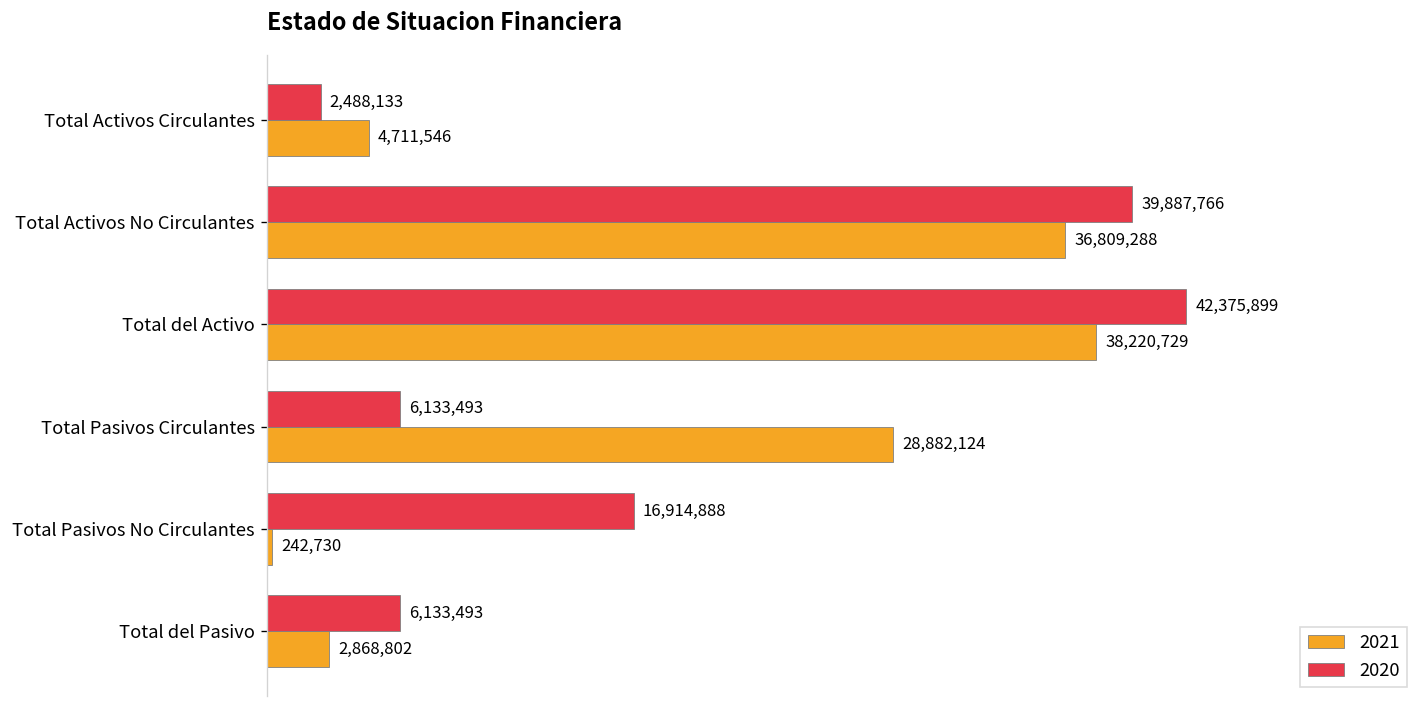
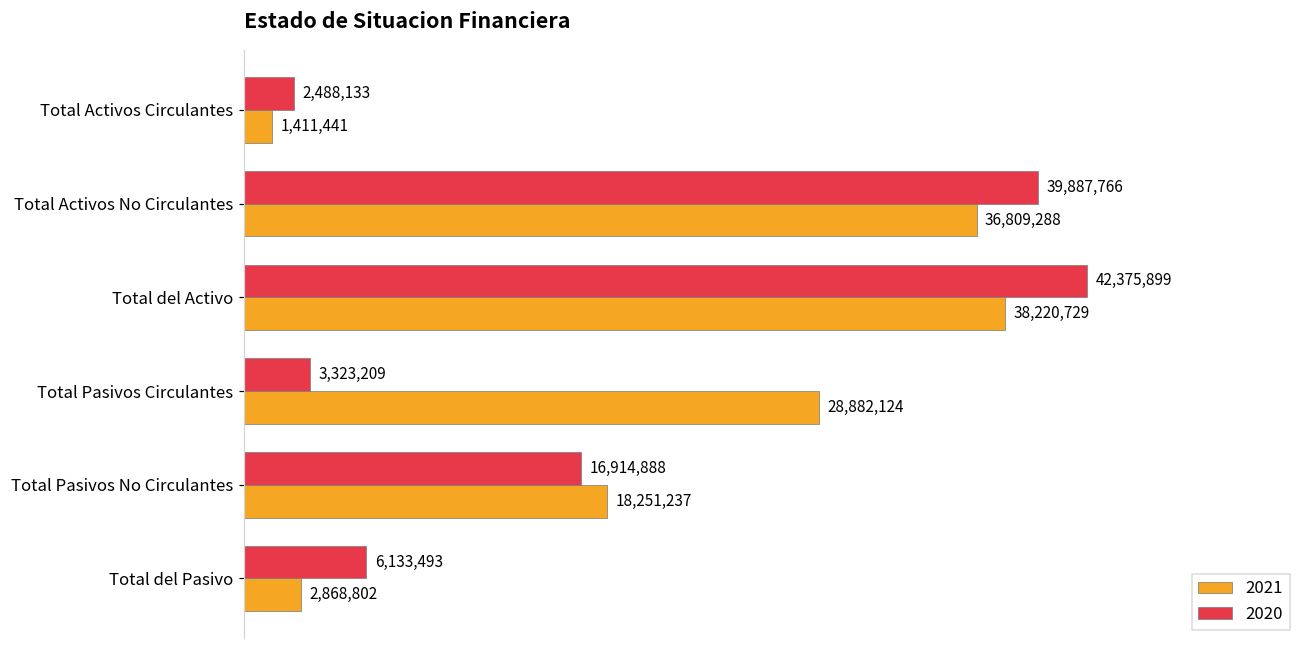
  {
    "2021": {
-     "Total Activos Circulantes": "4,711,546",
+     "Total Activos Circulantes": "1,411,441",
      "Total Activos No Circulantes": "36,809,288",
      "Total del Activo": "38,220,729",
      "Total Pasivos Circulantes": "28,882,124",
-     "Total Pasivos No Circulantes": "242,730",
+     "Total Pasivos No Circulantes": "18,251,237",
      "Total del Pasivo": "2,868,802"
    },
    "2020": {
      "Total Activos Circulantes": "2,488,133",
      "Total Activos No Circulantes": "39,887,766",
      "Total del Activo": "42,375,899",
-     "Total Pasivos Circulantes": "6,133,493",
+     "Total Pasivos Circulantes": "3,323,209",
      "Total Pasivos No Circulantes": "16,914,888",
      "Total del Pasivo": "6,133,493"
    }
  }
